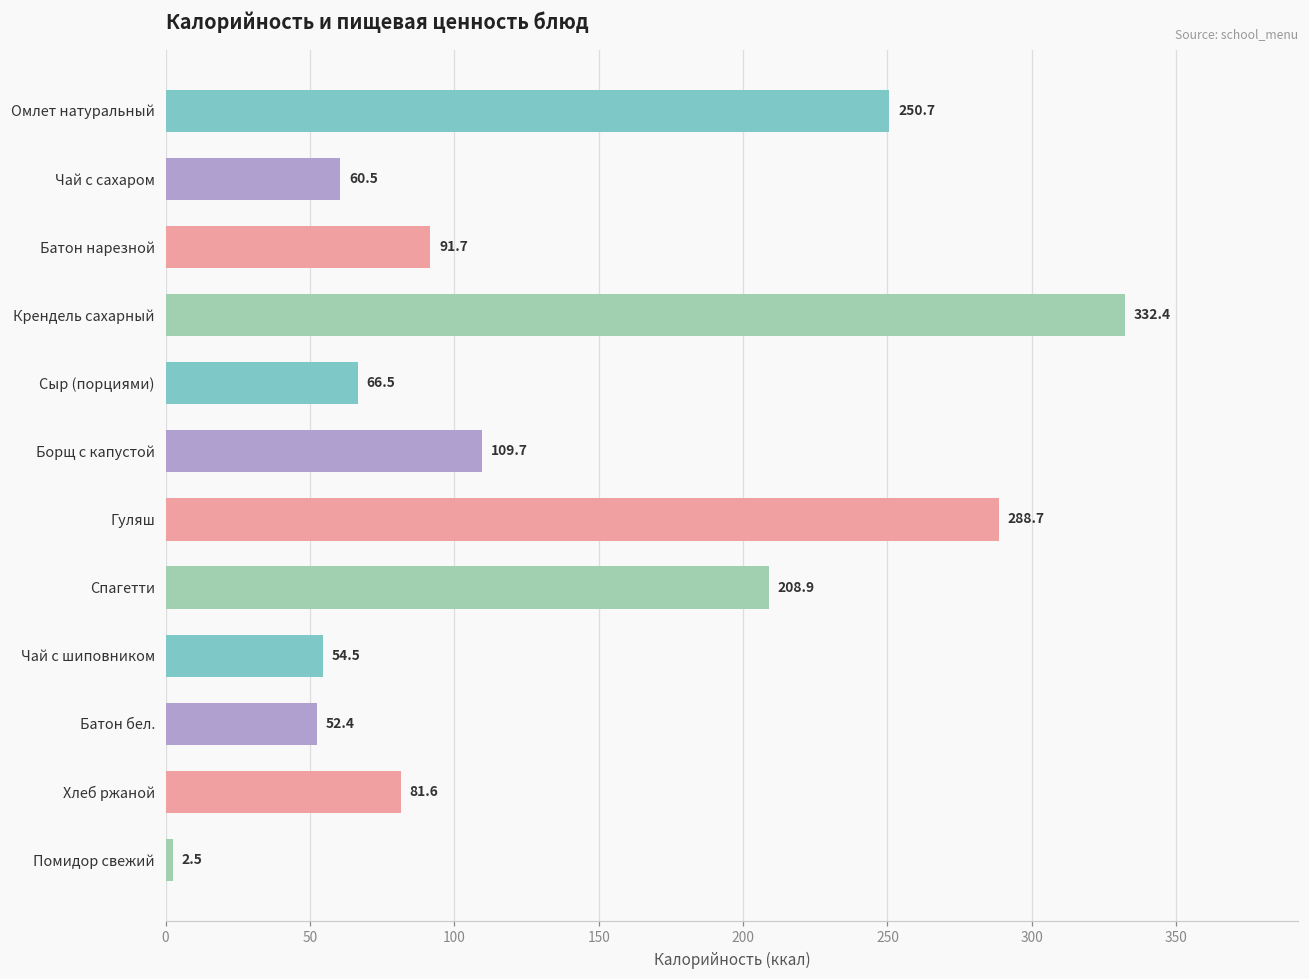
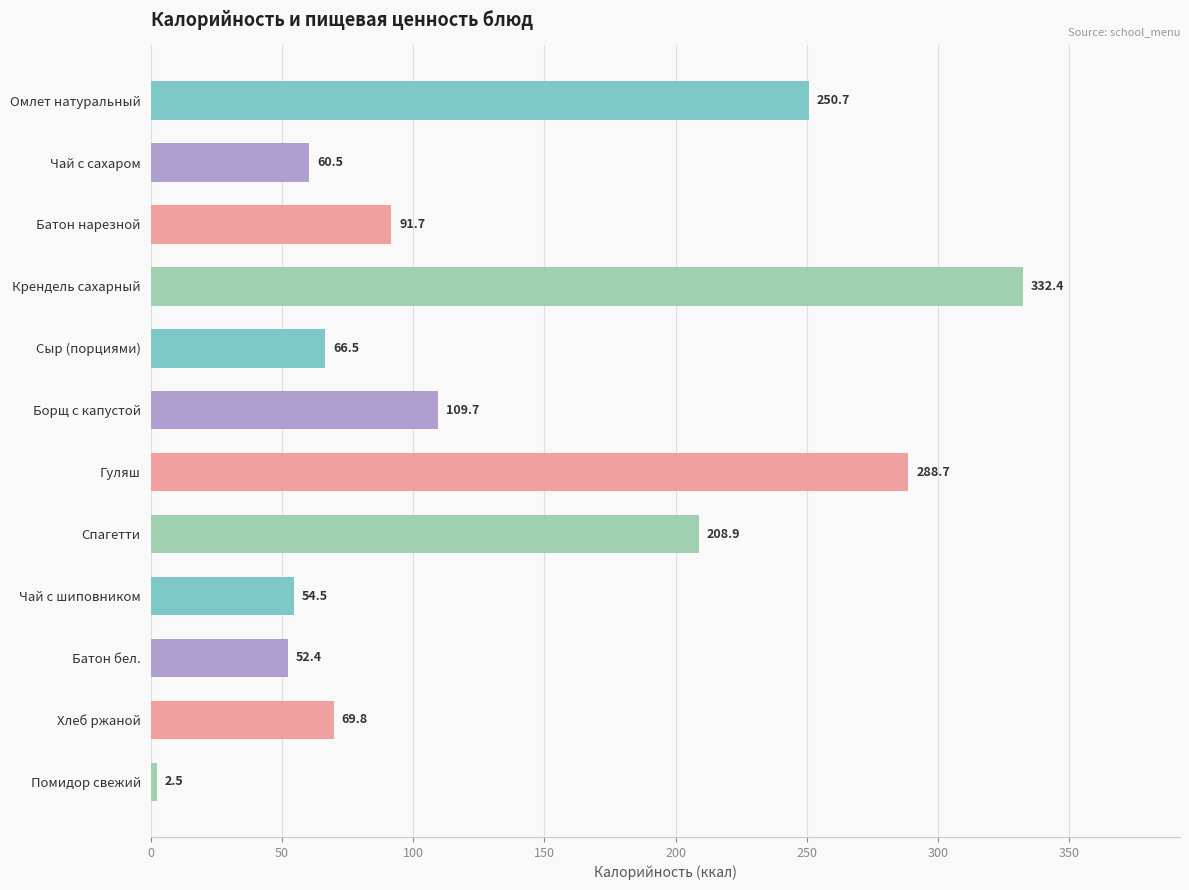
  {
    "Омлет натуральный": 250.7,
    "Чай с сахаром": 60.5,
    "Батон нарезной": 91.7,
    "Крендель сахарный": 332.4,
    "Сыр (порциями)": 66.5,
    "Борщ с капустой": 109.7,
    "Гуляш": 288.7,
    "Спагетти": 208.9,
    "Чай с шиповником": 54.5,
    "Батон бел.": 52.4,
-   "Хлеб ржаной": 81.6,
+   "Хлеб ржаной": 69.8,
    "Помидор свежий": 2.5
  }
